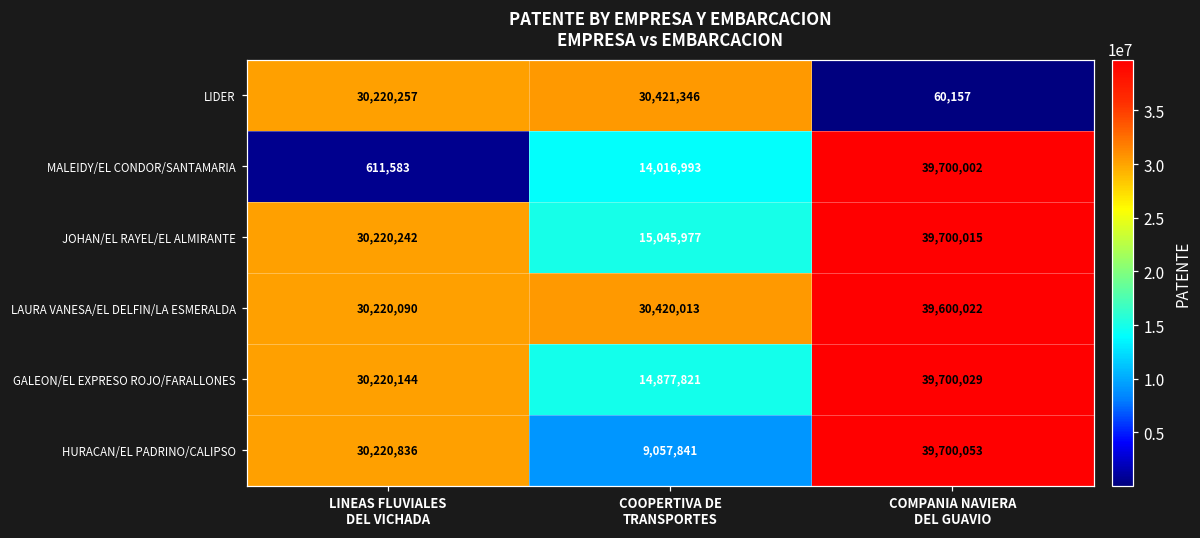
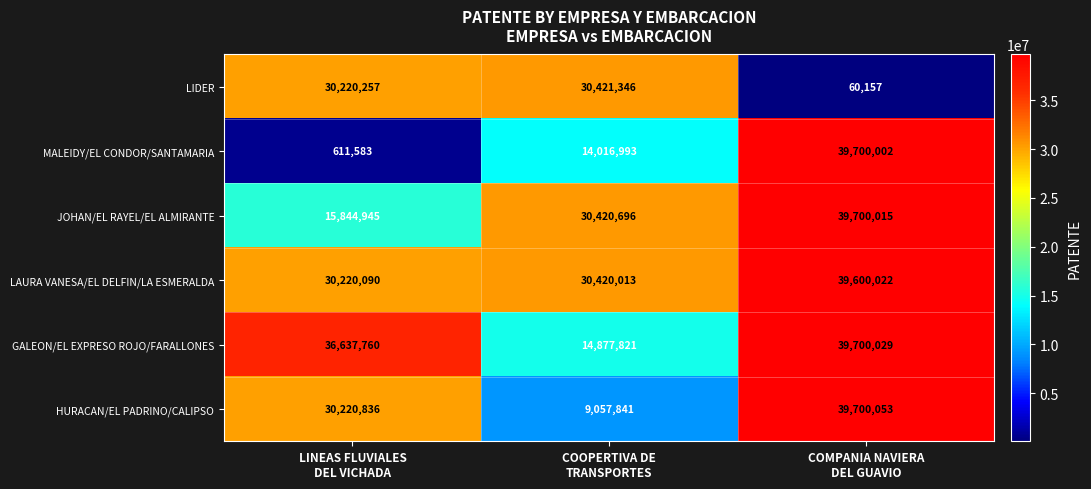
  {
    "LIDER": {
      "LINEAS FLUVIALES DEL VICHADA": "30,220,257",
      "COOPERTIVA DE TRANSPORTES": "30,421,346",
      "COMPANIA NAVIERA DEL GUAVIO": "60,157"
    },
    "MALEIDY/EL CONDOR/SANTAMARIA": {
      "LINEAS FLUVIALES DEL VICHADA": "611,583",
      "COOPERTIVA DE TRANSPORTES": "14,016,993",
      "COMPANIA NAVIERA DEL GUAVIO": "39,700,002"
    },
    "JOHAN/EL RAYEL/EL ALMIRANTE": {
-     "LINEAS FLUVIALES DEL VICHADA": "30,220,242",
-     "COOPERTIVA DE TRANSPORTES": "15,045,977",
+     "LINEAS FLUVIALES DEL VICHADA": "15,844,945",
+     "COOPERTIVA DE TRANSPORTES": "30,420,696",
      "COMPANIA NAVIERA DEL GUAVIO": "39,700,015"
    },
    "LAURA VANESA/EL DELFIN/LA ESMERALDA": {
      "LINEAS FLUVIALES DEL VICHADA": "30,220,090",
      "COOPERTIVA DE TRANSPORTES": "30,420,013",
      "COMPANIA NAVIERA DEL GUAVIO": "39,600,022"
    },
    "GALEON/EL EXPRESO ROJO/FARALLONES": {
-     "LINEAS FLUVIALES DEL VICHADA": "30,220,144",
+     "LINEAS FLUVIALES DEL VICHADA": "36,637,760",
      "COOPERTIVA DE TRANSPORTES": "14,877,821",
      "COMPANIA NAVIERA DEL GUAVIO": "39,700,029"
    },
    "HURACAN/EL PADRINO/CALIPSO": {
      "LINEAS FLUVIALES DEL VICHADA": "30,220,836",
      "COOPERTIVA DE TRANSPORTES": "9,057,841",
      "COMPANIA NAVIERA DEL GUAVIO": "39,700,053"
    }
  }
